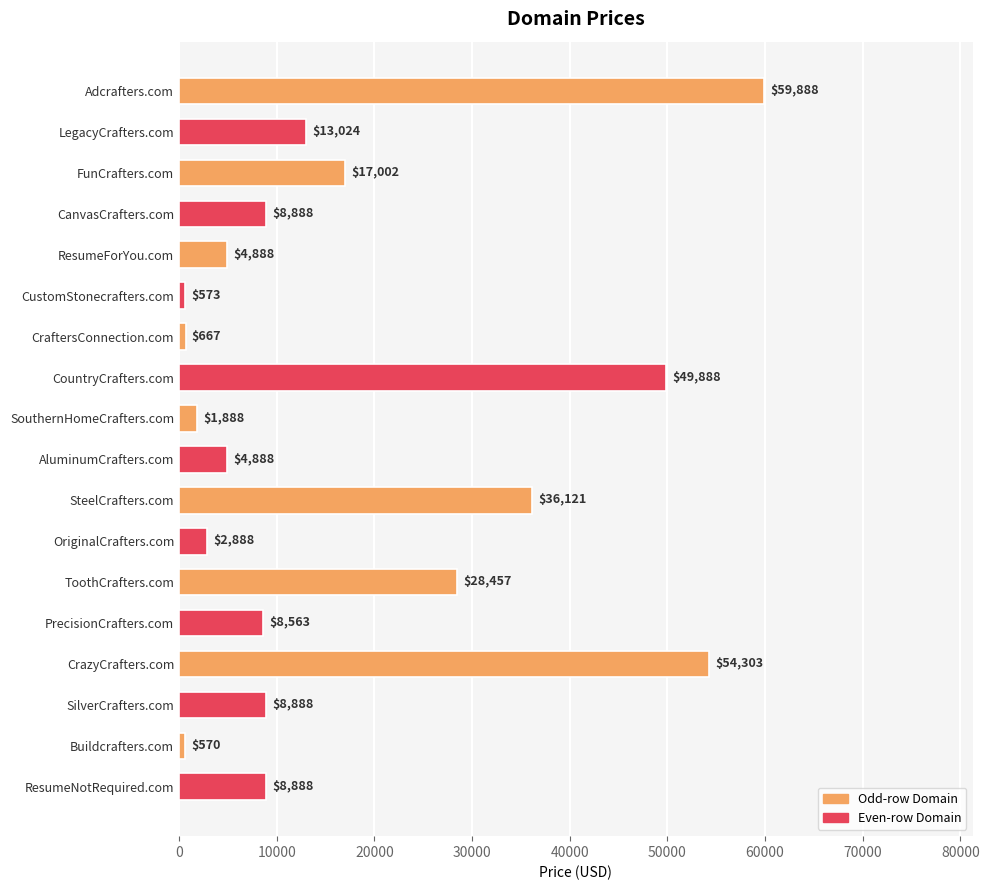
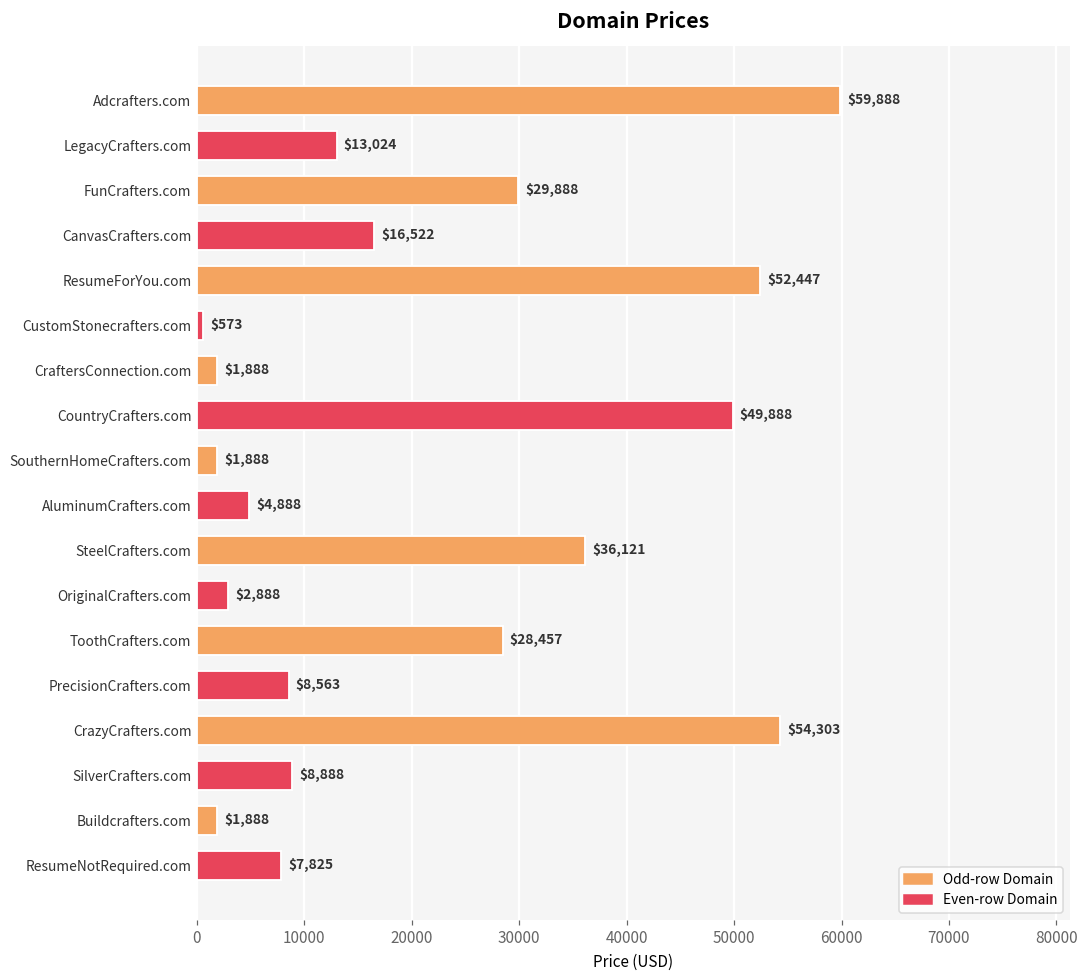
  {
    "Adcrafters.com": "$59,888",
    "LegacyCrafters.com": "$13,024",
-   "FunCrafters.com": "$17,002",
-   "CanvasCrafters.com": "$8,888",
-   "ResumeForYou.com": "$4,888",
+   "FunCrafters.com": "$29,888",
+   "CanvasCrafters.com": "$16,522",
+   "ResumeForYou.com": "$52,447",
    "CustomStonecrafters.com": "$573",
-   "CraftersConnection.com": "$667",
+   "CraftersConnection.com": "$1,888",
    "CountryCrafters.com": "$49,888",
    "SouthernHomeCrafters.com": "$1,888",
    "AluminumCrafters.com": "$4,888",
    "SteelCrafters.com": "$36,121",
    "OriginalCrafters.com": "$2,888",
    "ToothCrafters.com": "$28,457",
    "PrecisionCrafters.com": "$8,563",
    "CrazyCrafters.com": "$54,303",
    "SilverCrafters.com": "$8,888",
-   "Buildcrafters.com": "$570",
-   "ResumeNotRequired.com": "$8,888"
+   "Buildcrafters.com": "$1,888",
+   "ResumeNotRequired.com": "$7,825"
  }
